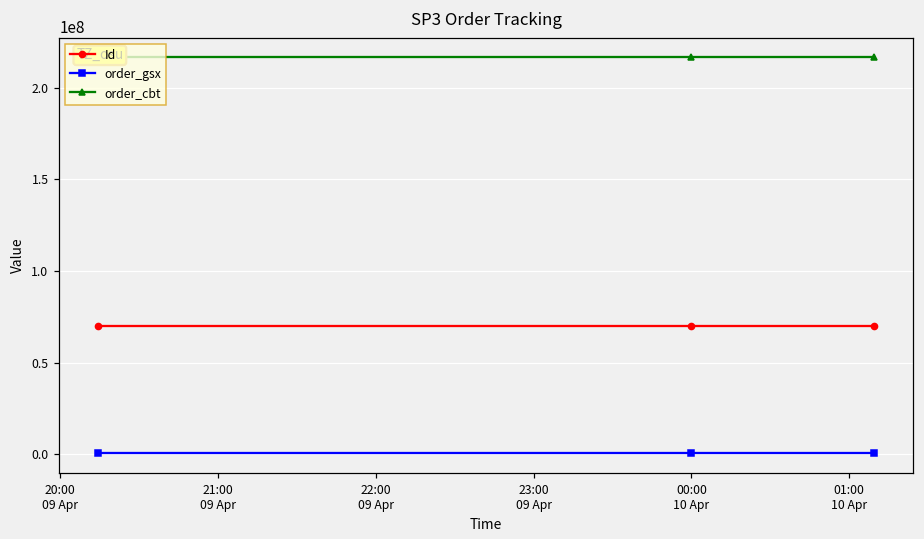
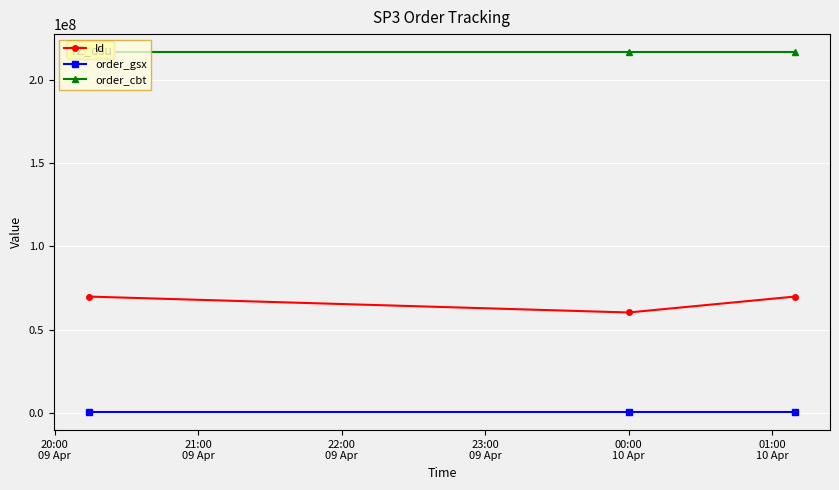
  {
    "Id": {
-     "00:00 10 Apr": 70000000
+     "00:00 10 Apr": 60000000
    },
    "order_gsx": {
      "00:00 10 Apr": 1000000
    },
    "order_cbt": {
      "00:00 10 Apr": 217000000
    }
  }
